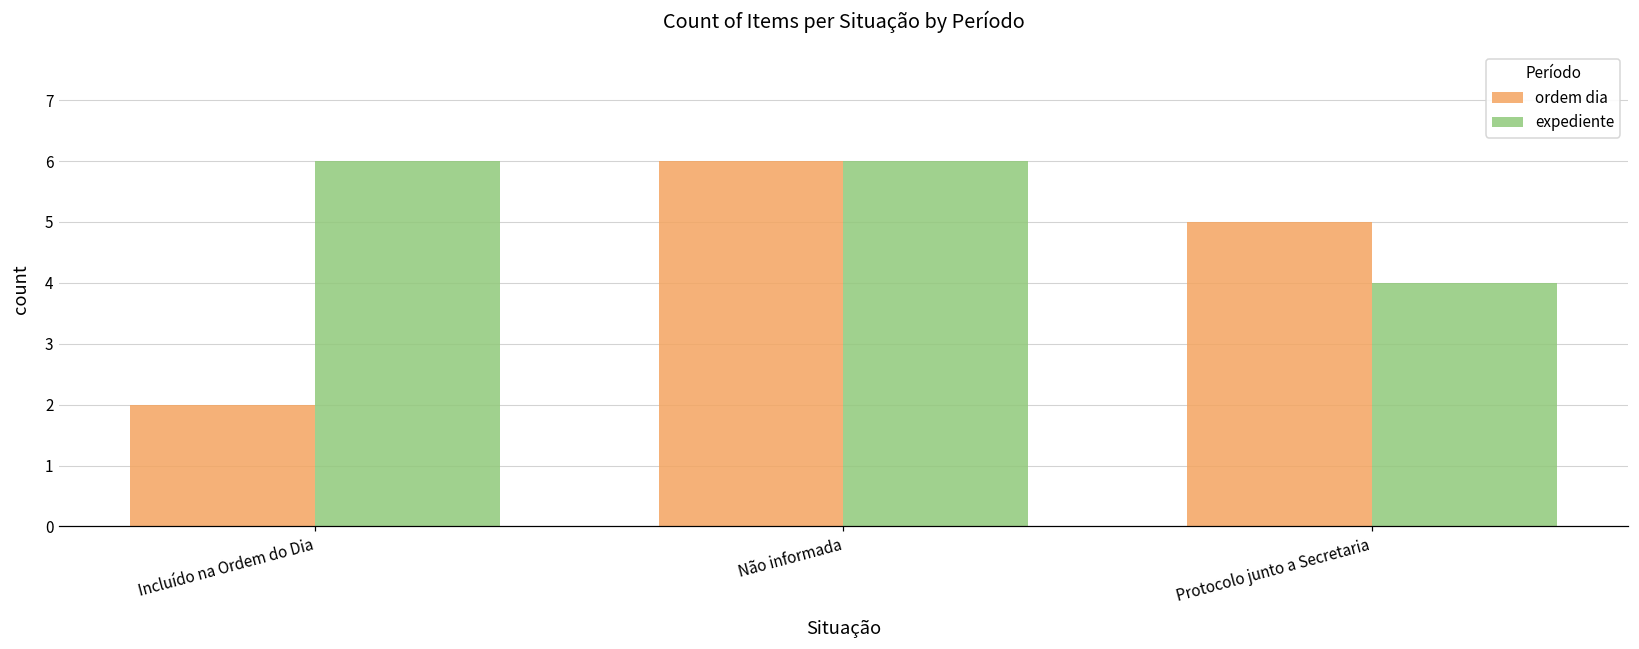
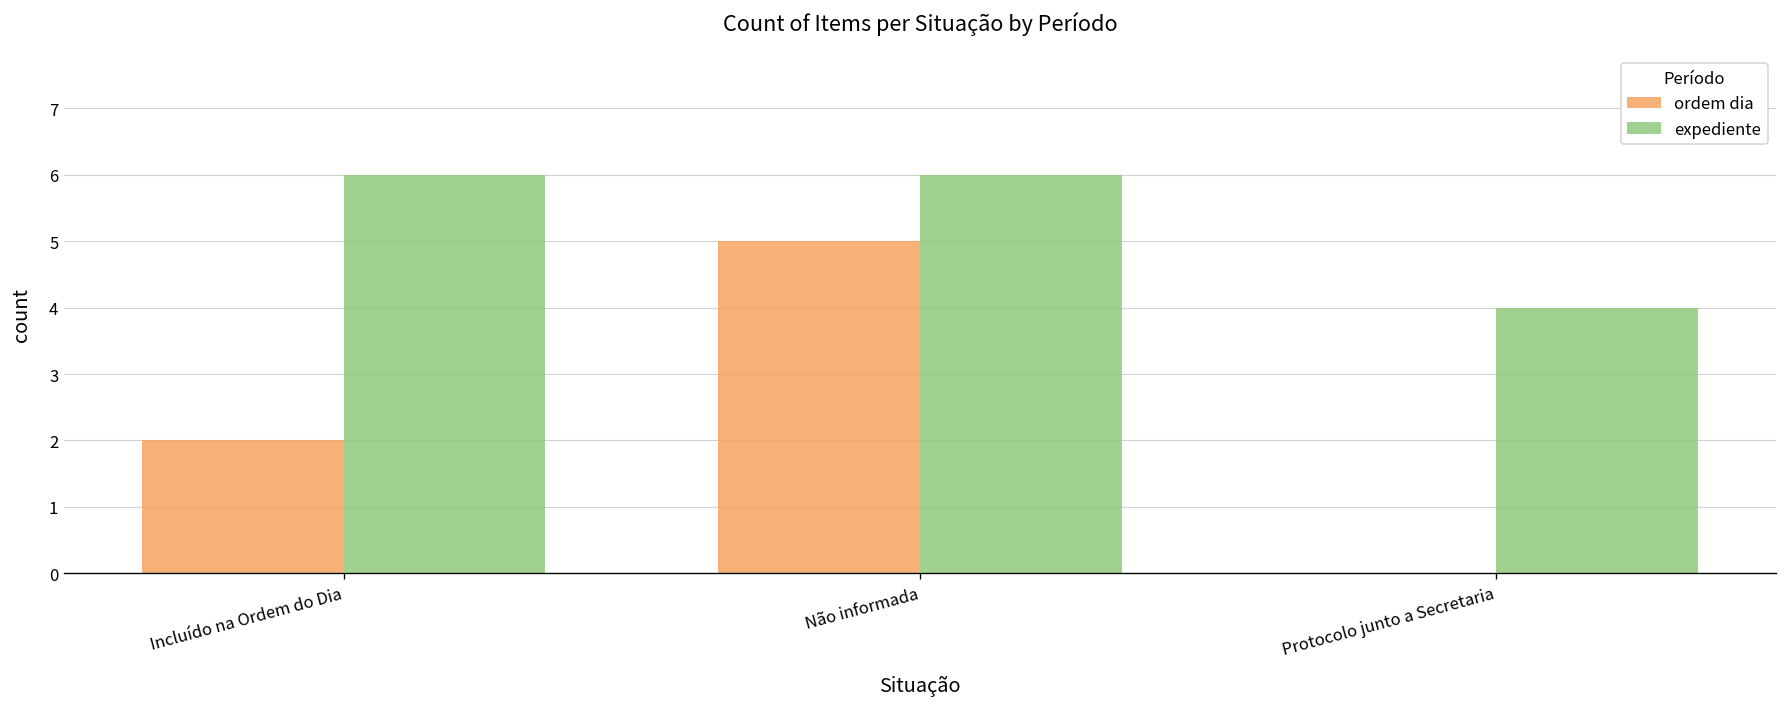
  {
    "ordem dia": {
      "Incluído na Ordem do Dia": 2,
-     "Não informada": 6,
-     "Protocolo junto a Secretaria": 5
+     "Não informada": 5,
+     "Protocolo junto a Secretaria": 0
    },
    "expediente": {
      "Incluído na Ordem do Dia": 6,
      "Não informada": 6,
      "Protocolo junto a Secretaria": 4
    }
  }
